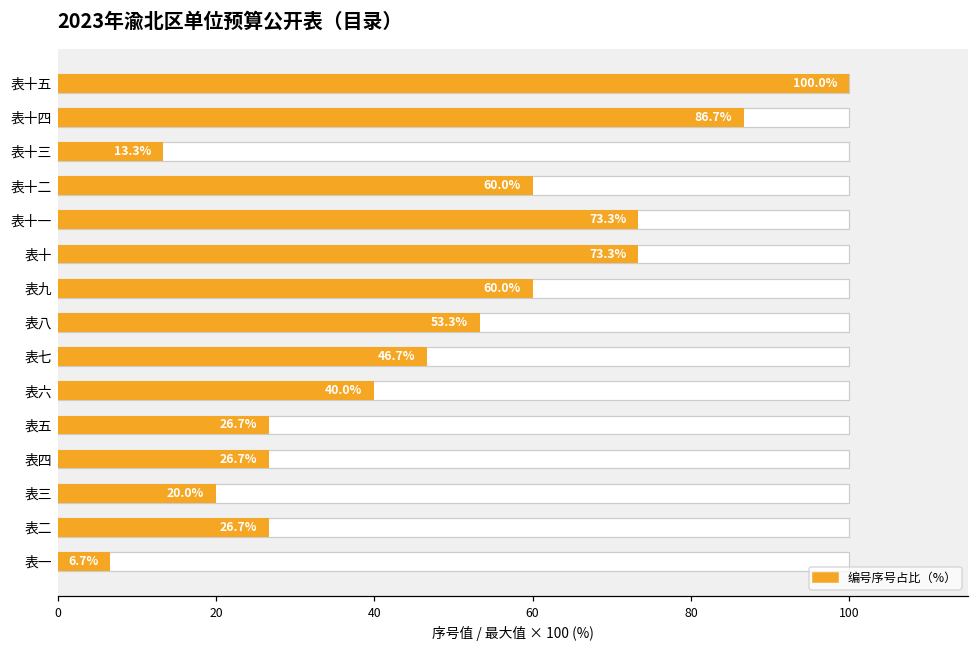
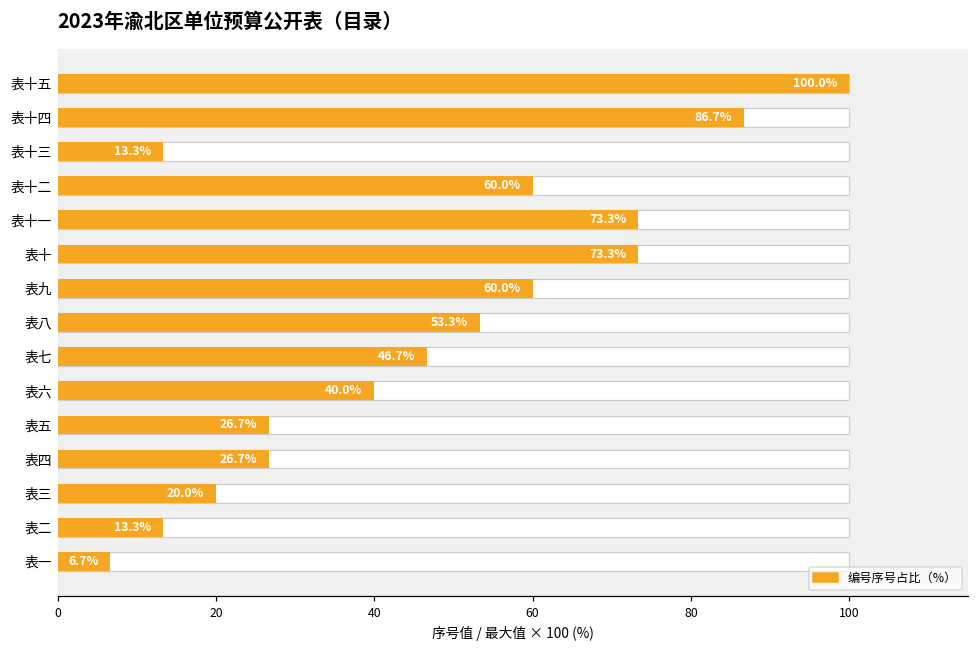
  {
    "编号序号占比（%）": {
      "表十五": "100.0%",
-     "表二": "26.7%"
+     "表二": "13.3%"
    }
  }
